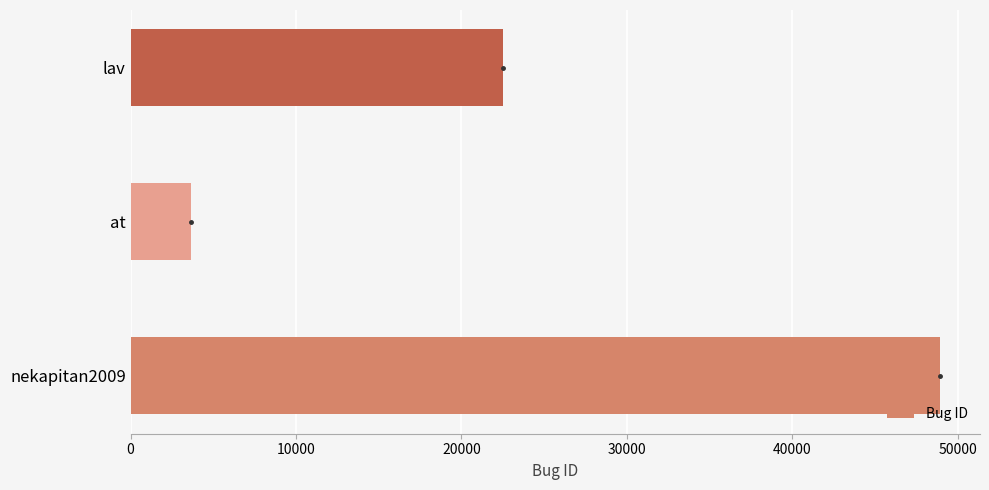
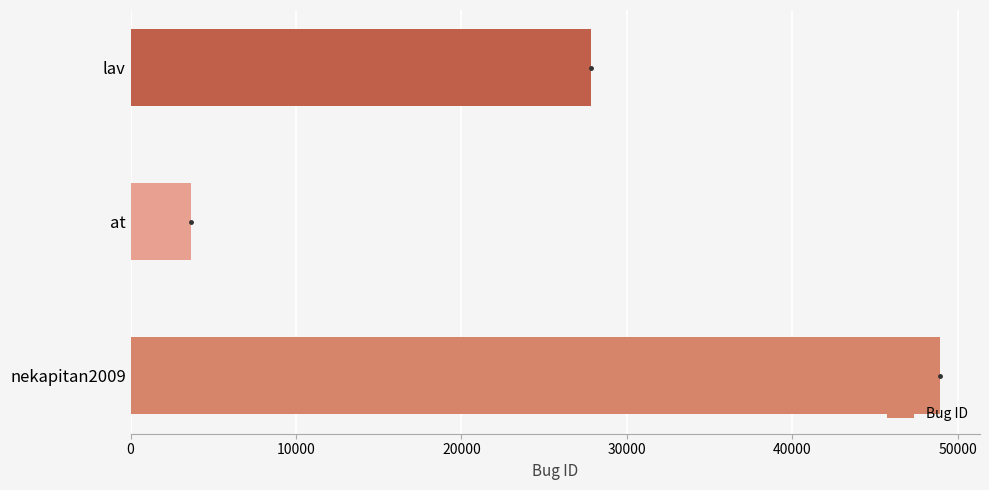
  {
    "Bug ID": {
-     "lav": 22500,
+     "lav": 27800,
      "at": 3700,
      "nekapitan2009": 48900
    }
  }
